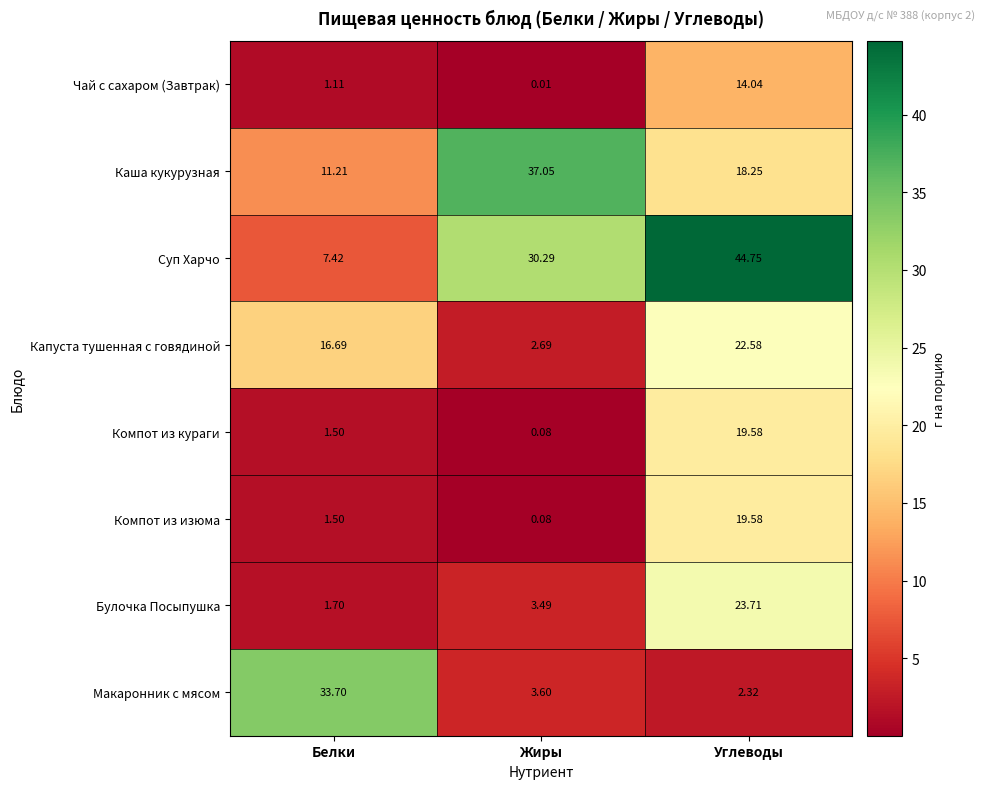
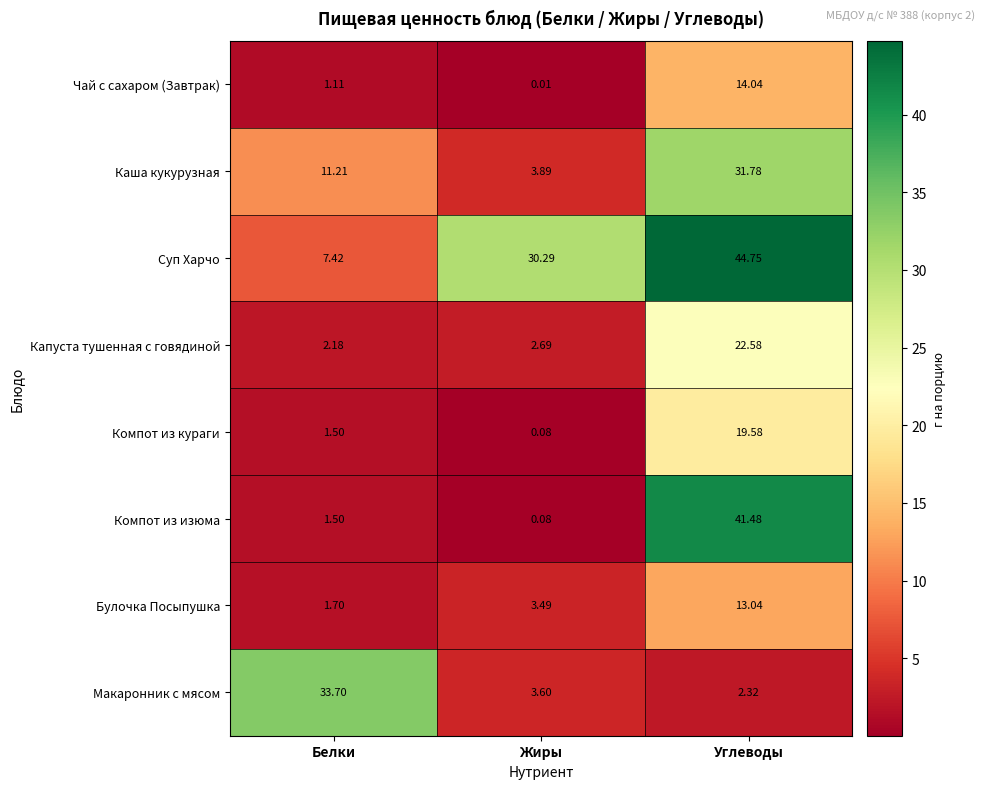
  {
    "Чай с сахаром (Завтрак)": {
      "Белки": 1.11,
      "Жиры": 0.01,
      "Углеводы": 14.04
    },
    "Каша кукурузная": {
      "Белки": 11.21,
-     "Жиры": 37.05,
-     "Углеводы": 18.25
+     "Жиры": 3.89,
+     "Углеводы": 31.78
    },
    "Суп Харчо": {
      "Белки": 7.42,
      "Жиры": 30.29,
      "Углеводы": 44.75
    },
    "Капуста тушенная с говядиной": {
-     "Белки": 16.69,
+     "Белки": 2.18,
      "Жиры": 2.69,
      "Углеводы": 22.58
    },
    "Компот из кураги": {
      "Белки": 1.50,
      "Жиры": 0.08,
      "Углеводы": 19.58
    },
    "Компот из изюма": {
      "Белки": 1.50,
      "Жиры": 0.08,
-     "Углеводы": 19.58
+     "Углеводы": 41.48
    },
    "Булочка Посыпушка": {
      "Белки": 1.70,
      "Жиры": 3.49,
-     "Углеводы": 23.71
+     "Углеводы": 13.04
    },
    "Макаронник с мясом": {
      "Белки": 33.70,
      "Жиры": 3.60,
      "Углеводы": 2.32
    }
  }
